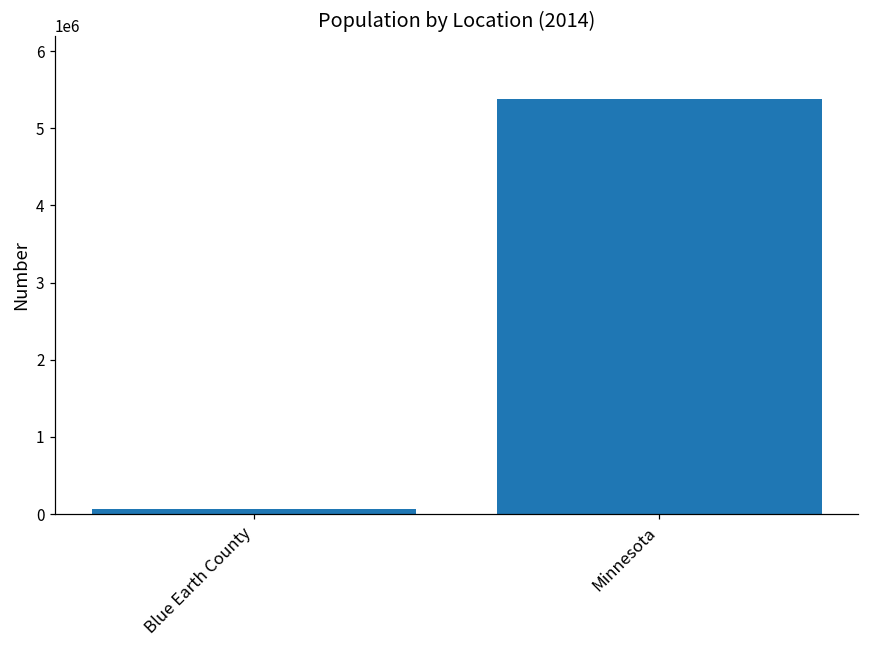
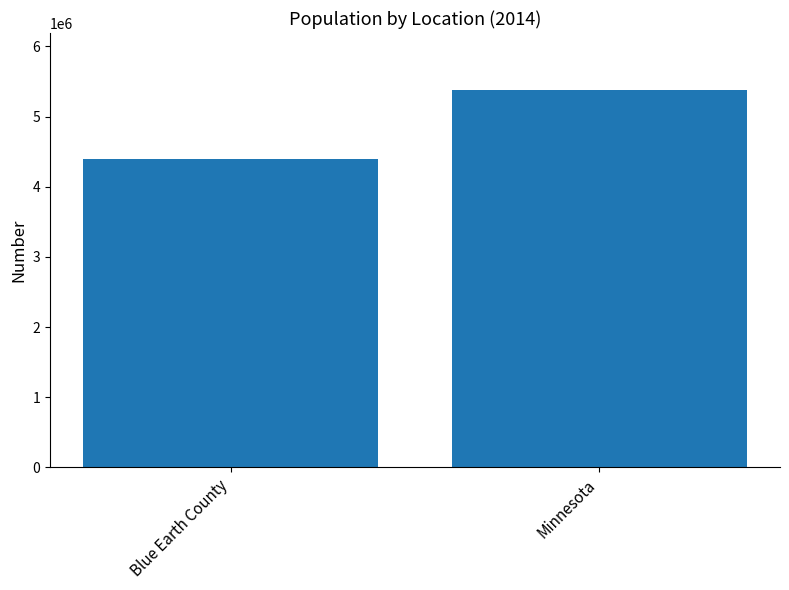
  {
-   "Blue Earth County": 100000,
+   "Blue Earth County": 4400000,
    "Minnesota": 5400000
  }
